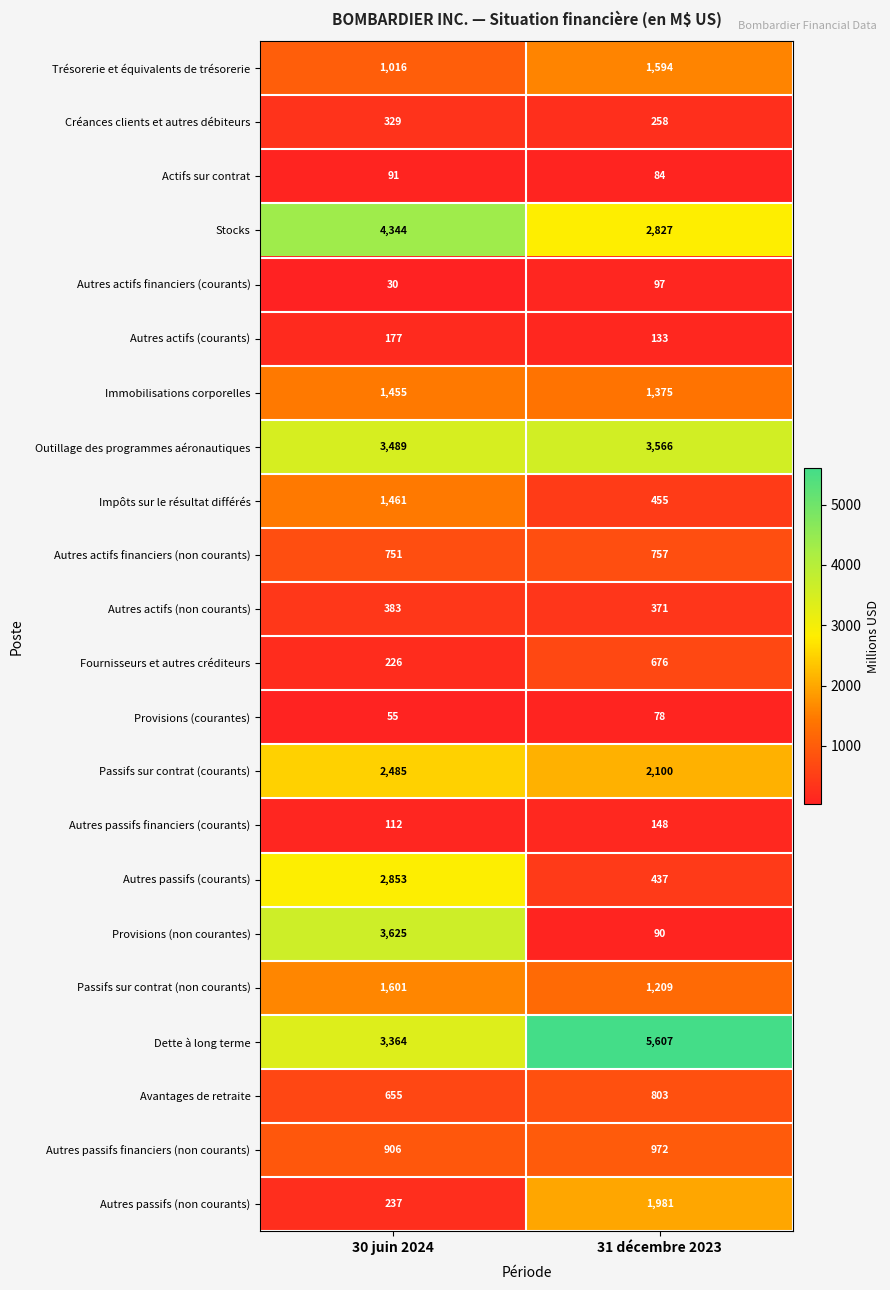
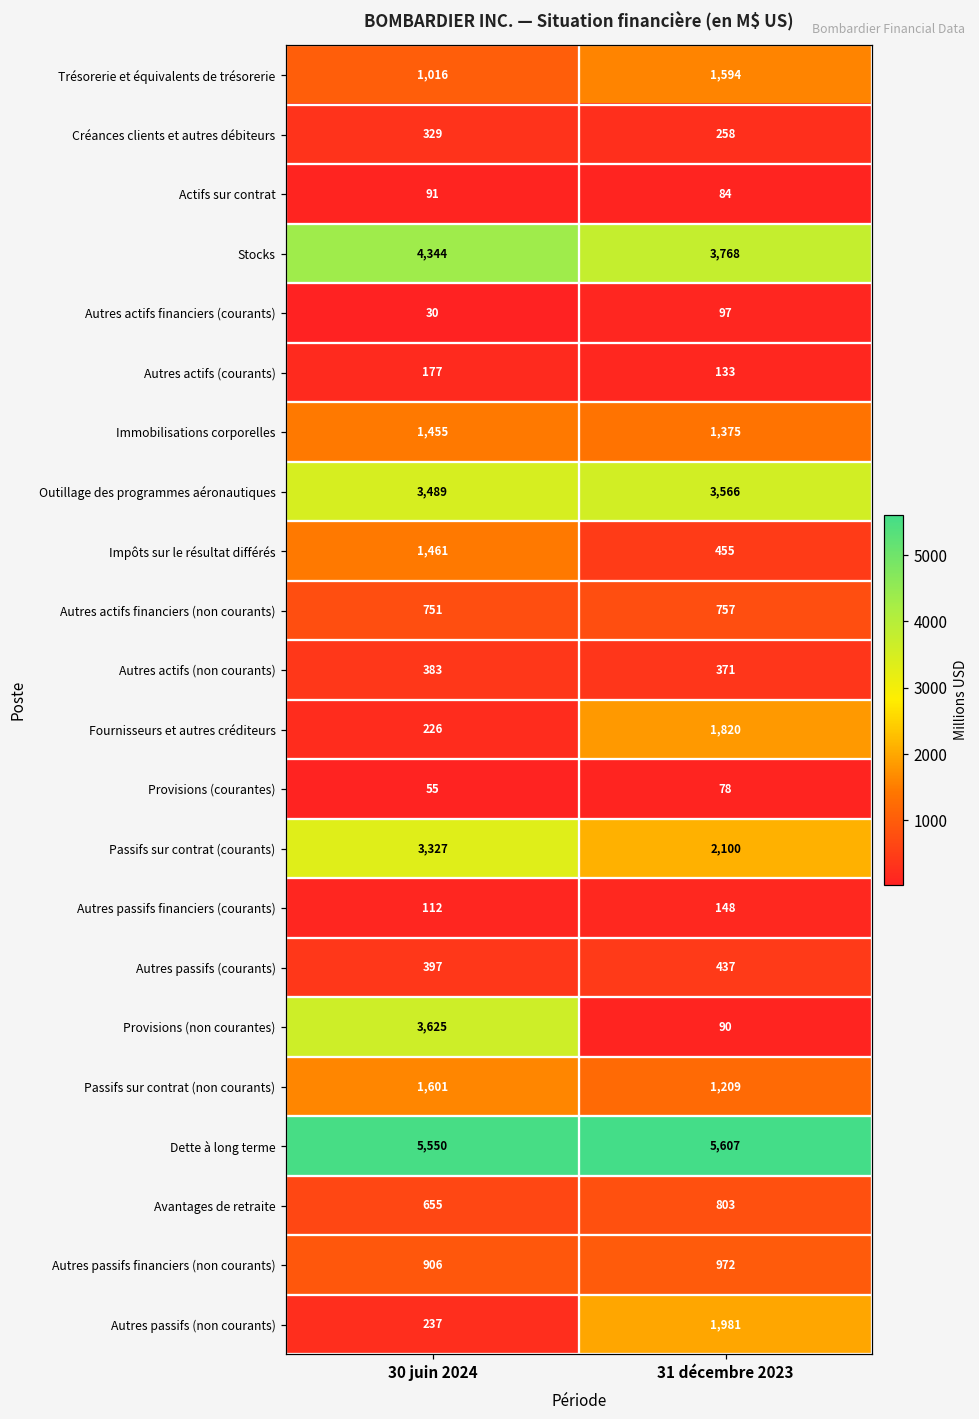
  {
    "Trésorerie et équivalents de trésorerie": {
      "30 juin 2024": "1,016",
      "31 décembre 2023": "1,594"
    },
    "Créances clients et autres débiteurs": {
      "30 juin 2024": "329",
      "31 décembre 2023": "258"
    },
    "Actifs sur contrat": {
      "30 juin 2024": "91",
      "31 décembre 2023": "84"
    },
    "Stocks": {
      "30 juin 2024": "4,344",
-     "31 décembre 2023": "2,827"
+     "31 décembre 2023": "3,768"
    },
    "Autres actifs financiers (courants)": {
      "30 juin 2024": "30",
      "31 décembre 2023": "97"
    },
    "Autres actifs (courants)": {
      "30 juin 2024": "177",
      "31 décembre 2023": "133"
    },
    "Immobilisations corporelles": {
      "30 juin 2024": "1,455",
      "31 décembre 2023": "1,375"
    },
    "Outillage des programmes aéronautiques": {
      "30 juin 2024": "3,489",
      "31 décembre 2023": "3,566"
    },
    "Impôts sur le résultat différés": {
      "30 juin 2024": "1,461",
      "31 décembre 2023": "455"
    },
    "Autres actifs financiers (non courants)": {
      "30 juin 2024": "751",
      "31 décembre 2023": "757"
    },
    "Autres actifs (non courants)": {
      "30 juin 2024": "383",
      "31 décembre 2023": "371"
    },
    "Fournisseurs et autres créditeurs": {
      "30 juin 2024": "226",
-     "31 décembre 2023": "676"
+     "31 décembre 2023": "1,820"
    },
    "Provisions (courantes)": {
      "30 juin 2024": "55",
      "31 décembre 2023": "78"
    },
    "Passifs sur contrat (courants)": {
-     "30 juin 2024": "2,485",
+     "30 juin 2024": "3,327",
      "31 décembre 2023": "2,100"
    },
    "Autres passifs financiers (courants)": {
      "30 juin 2024": "112",
      "31 décembre 2023": "148"
    },
    "Autres passifs (courants)": {
-     "30 juin 2024": "2,853",
+     "30 juin 2024": "397",
      "31 décembre 2023": "437"
    },
    "Provisions (non courantes)": {
      "30 juin 2024": "3,625",
      "31 décembre 2023": "90"
    },
    "Passifs sur contrat (non courants)": {
      "30 juin 2024": "1,601",
      "31 décembre 2023": "1,209"
    },
    "Dette à long terme": {
-     "30 juin 2024": "3,364",
+     "30 juin 2024": "5,550",
      "31 décembre 2023": "5,607"
    },
    "Avantages de retraite": {
      "30 juin 2024": "655",
      "31 décembre 2023": "803"
    },
    "Autres passifs financiers (non courants)": {
      "30 juin 2024": "906",
      "31 décembre 2023": "972"
    },
    "Autres passifs (non courants)": {
      "30 juin 2024": "237",
      "31 décembre 2023": "1,981"
    }
  }
